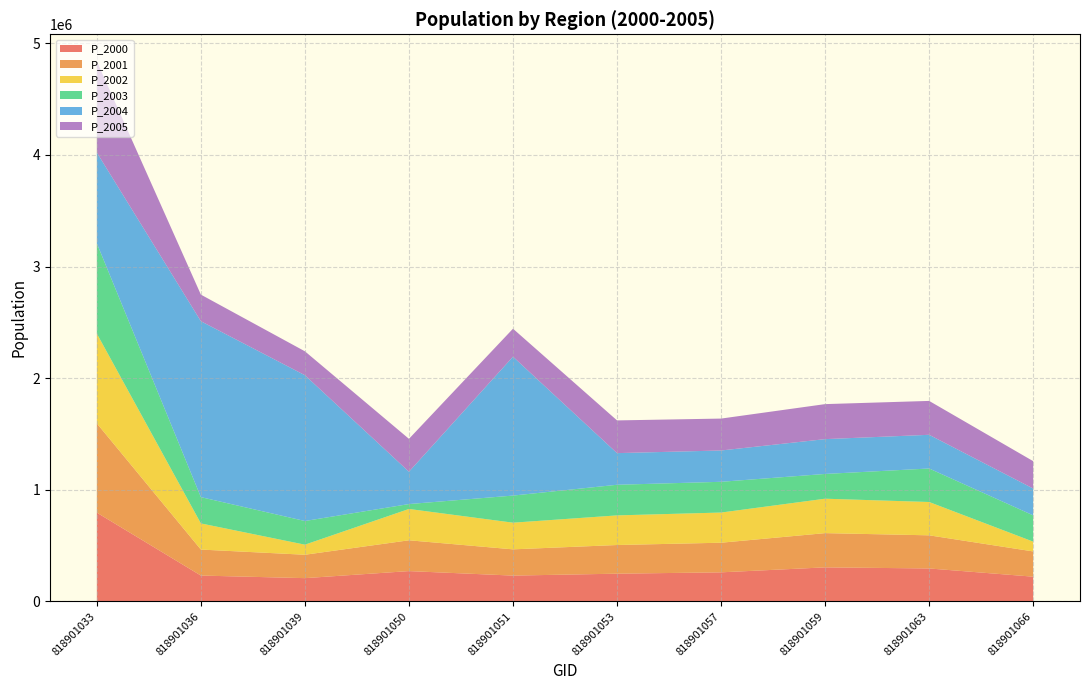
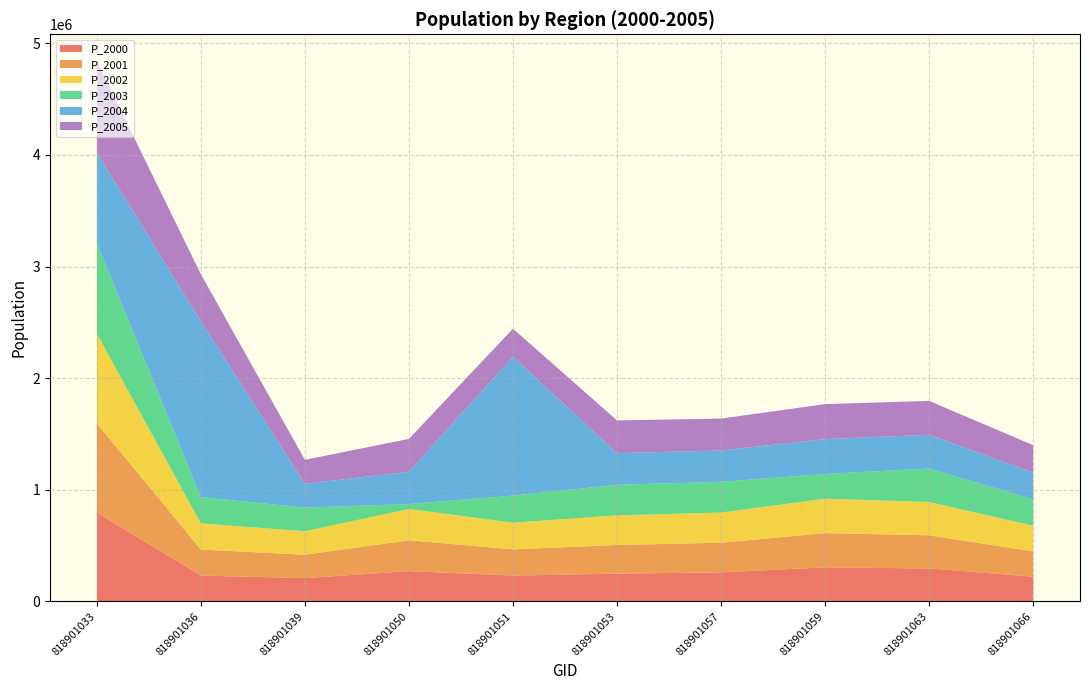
  {
    "P_2002": {
      "818901033": 800000,
      "818901036": 230000,
-     "818901039": 90000,
+     "818901039": 210000,
      "818901050": 280000,
      "818901051": 240000,
      "818901053": 270000,
      "818901057": 270000,
      "818901059": 310000,
      "818901063": 300000,
-     "818901066": 90000
+     "818901066": 230000
    },
    "P_2003": {
      "818901033": 810000,
      "818901036": 240000,
      "818901039": 210000,
      "818901050": 40000,
      "818901051": 240000,
      "818901053": 270000,
      "818901057": 280000,
      "818901059": 220000,
      "818901063": 300000,
      "818901066": 240000
    },
    "P_2004": {
      "818901033": 810000,
      "818901036": 1580000,
-     "818901039": 1310000,
+     "818901039": 210000,
      "818901050": 290000,
      "818901051": 1240000,
      "818901053": 280000,
      "818901057": 280000,
      "818901059": 310000,
      "818901063": 300000,
      "818901066": 240000
    },
    "P_2005": {
-     "818901036": 240000,
+     "818901036": 420000,
      "818901039": 210000,
      "818901050": 290000,
      "818901051": 250000,
      "818901053": 290000,
      "818901057": 290000,
      "818901059": 310000,
      "818901063": 300000,
      "818901066": 250000
    }
  }
